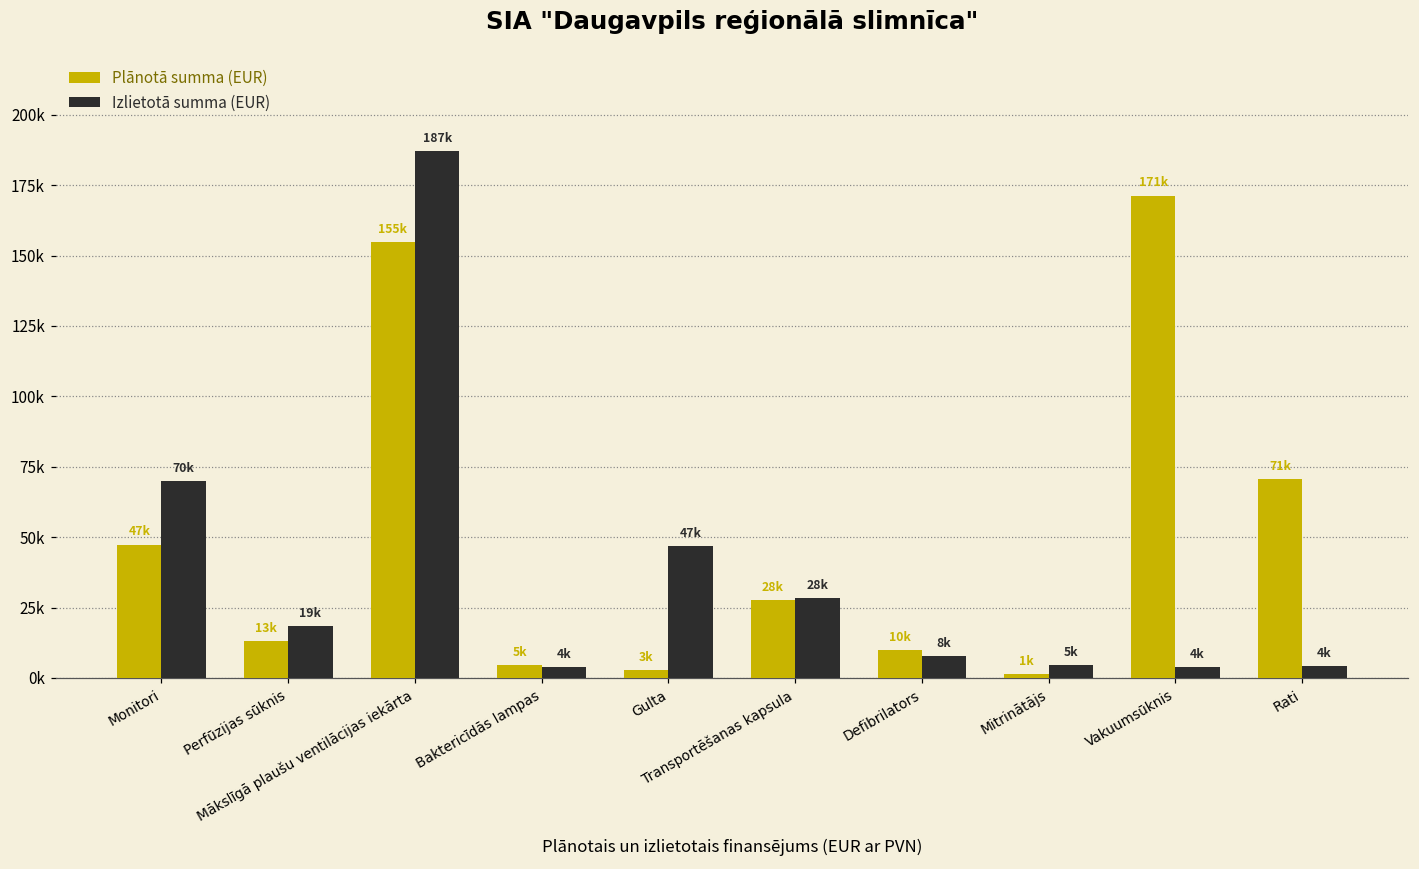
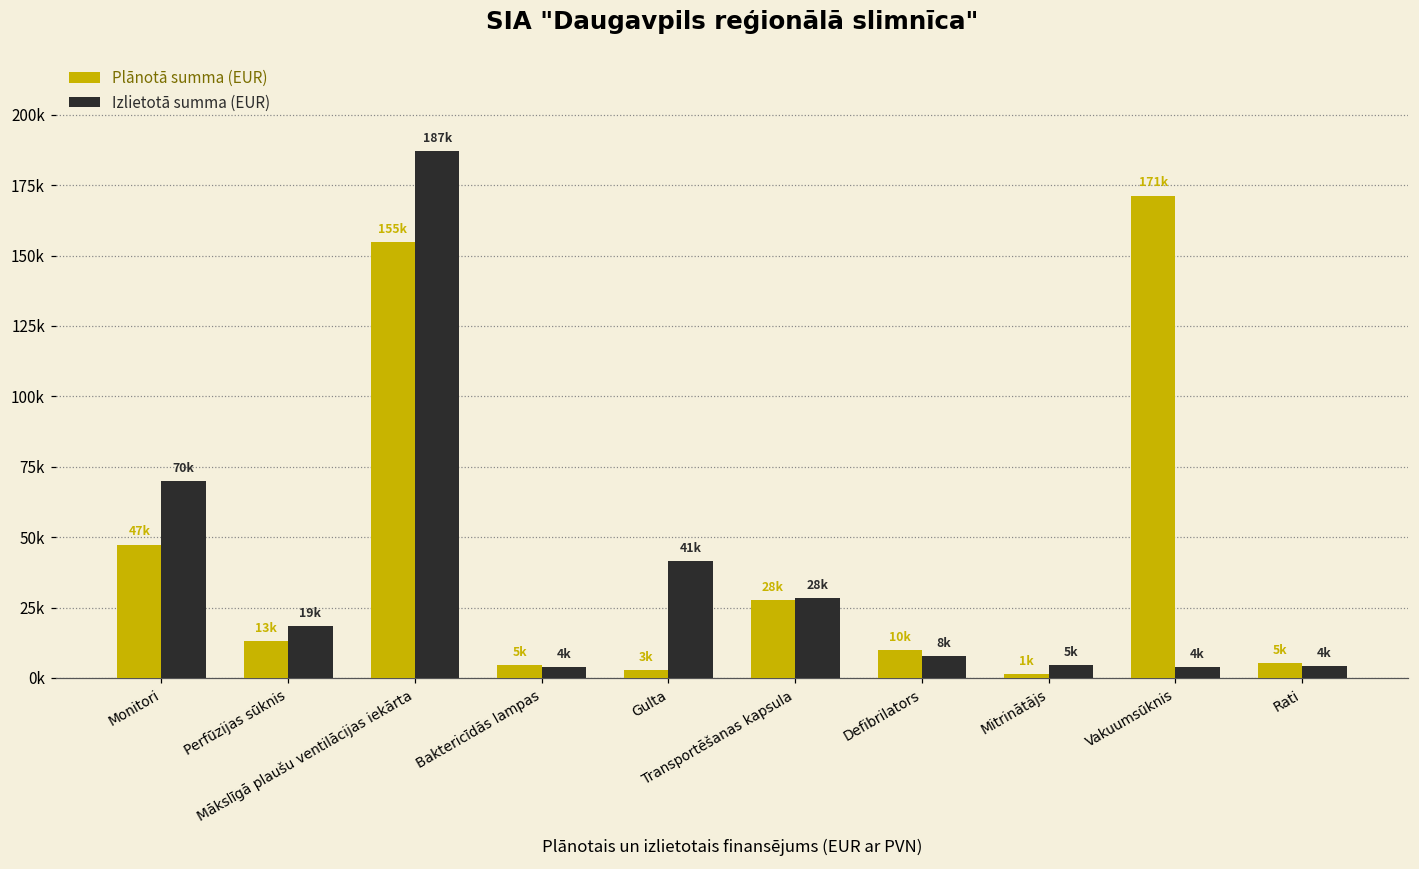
  {
    "Plānotā summa (EUR)": {
      "Monitori": "47k",
      "Perfūzijas sūknis": "13k",
      "Mākslīgā plaušu ventilācijas iekārta": "155k",
      "Baktericīdās lampas": "5k",
      "Gulta": "3k",
      "Transportēšanas kapsula": "28k",
      "Defibrilators": "10k",
      "Mitrinātājs": "1k",
      "Vakuumsūknis": "171k",
-     "Rati": "71k"
+     "Rati": "5k"
    },
    "Izlietotā summa (EUR)": {
      "Monitori": "70k",
      "Perfūzijas sūknis": "19k",
      "Mākslīgā plaušu ventilācijas iekārta": "187k",
      "Baktericīdās lampas": "4k",
-     "Gulta": "47k",
+     "Gulta": "41k",
      "Transportēšanas kapsula": "28k",
      "Defibrilators": "8k",
      "Mitrinātājs": "5k",
      "Vakuumsūknis": "4k",
      "Rati": "4k"
    }
  }
